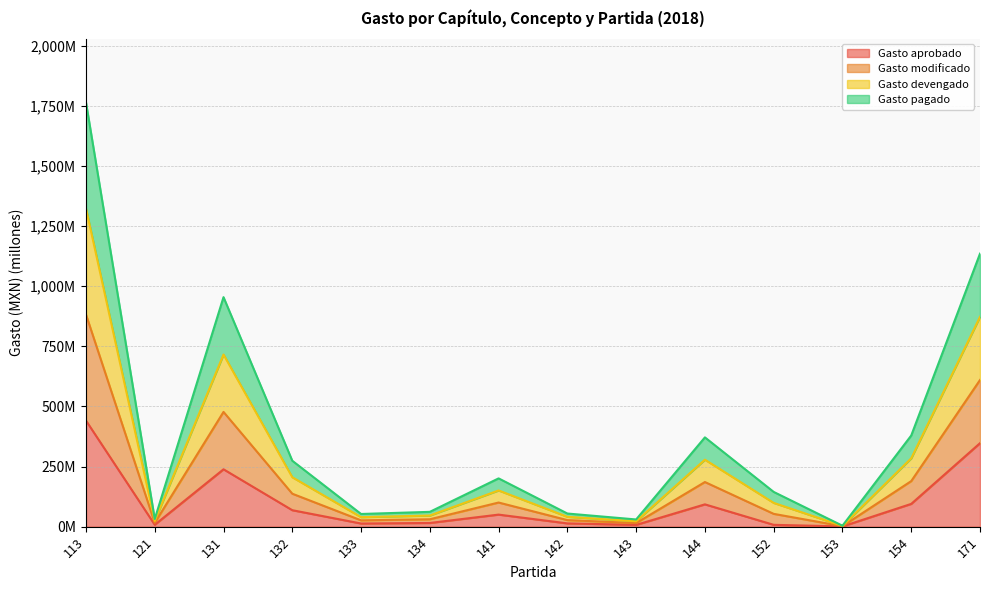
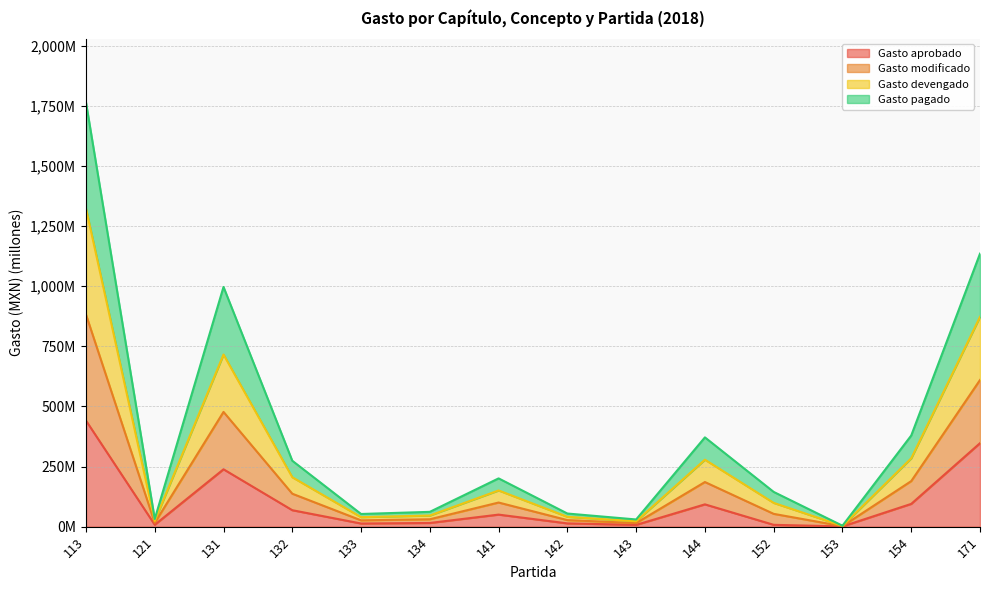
  {
    "Gasto devengado": {
      "113": "440,000,000",
      "131": "240,000,000",
      "132": "70,000,000",
      "133": "10,000,000",
      "134": "20,000,000",
      "141": "50,000,000",
      "142": "10,000,000",
      "144": "90,000,000",
      "152": "50,000,000",
      "154": "90,000,000",
      "171": "260,000,000"
    },
    "Gasto pagado": {
      "113": "440,000,000",
-     "131": "240,000,000",
+     "131": "280,000,000",
      "132": "70,000,000",
      "133": "10,000,000",
      "134": "20,000,000",
      "141": "50,000,000",
      "142": "10,000,000",
      "144": "90,000,000",
      "152": "50,000,000",
      "154": "90,000,000",
      "171": "260,000,000"
    }
  }
